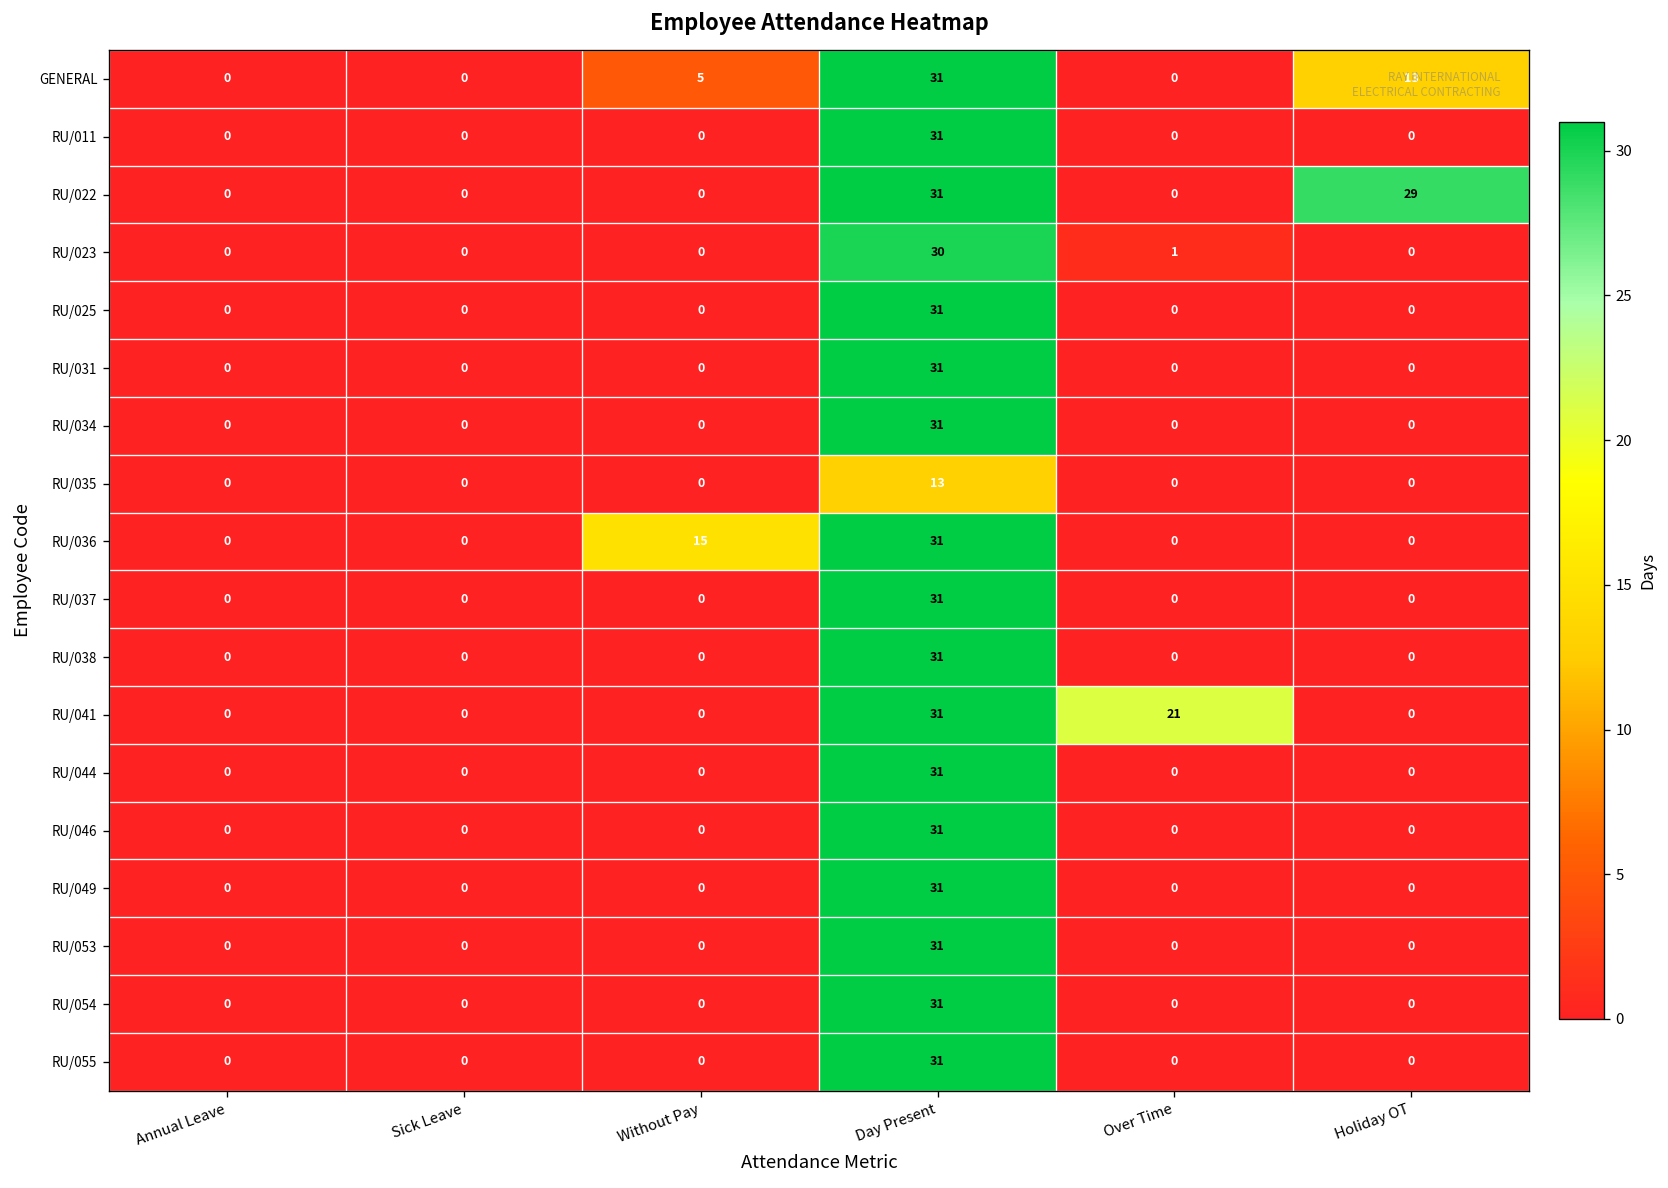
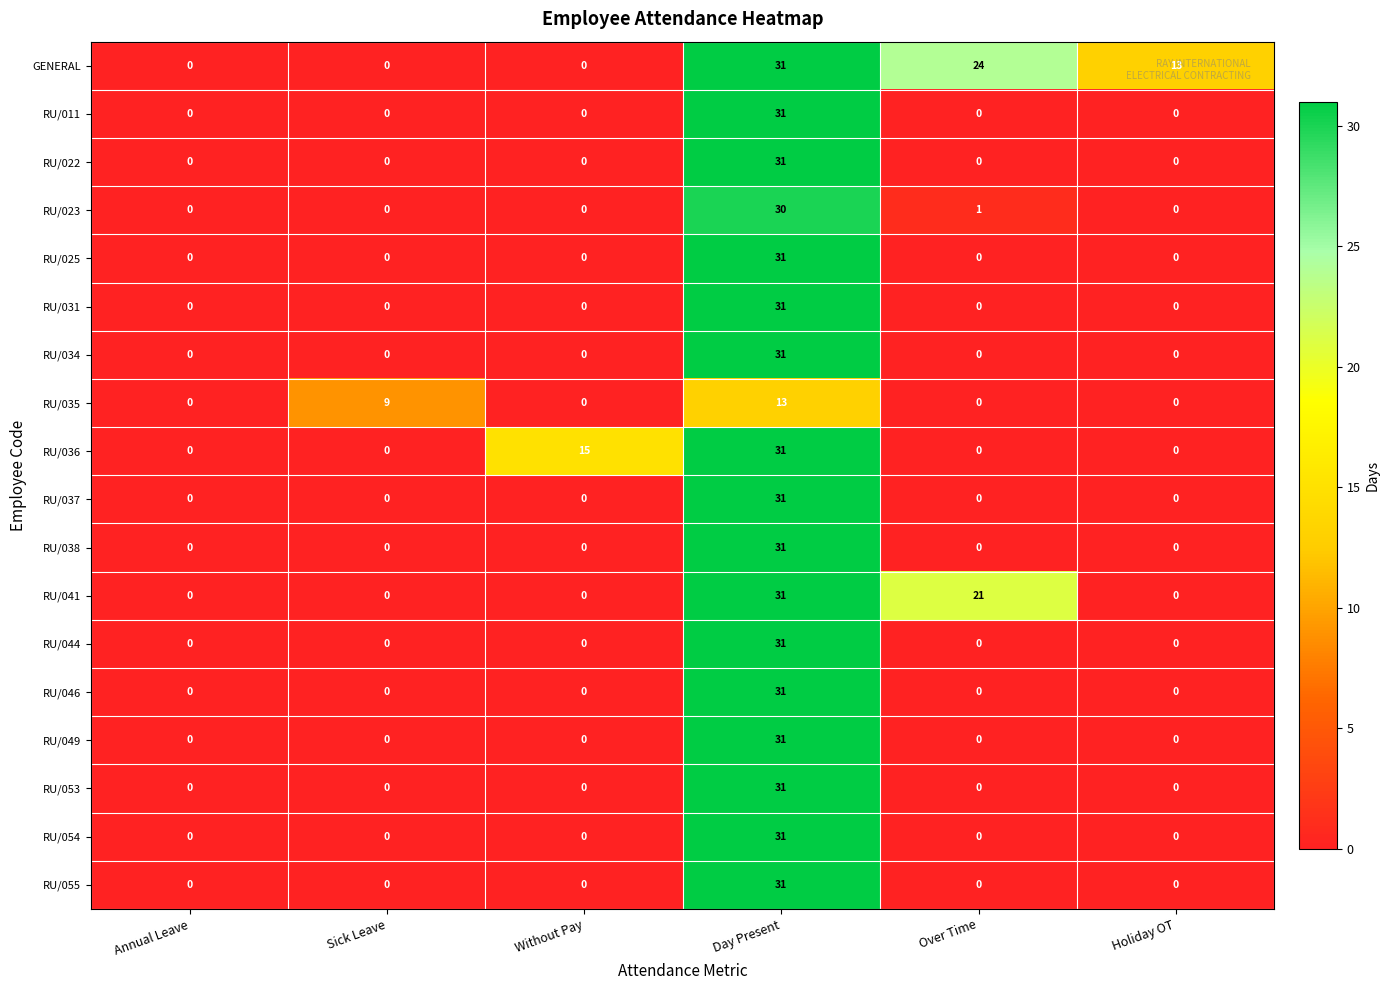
  {
    "GENERAL": {
      "Annual Leave": 0,
      "Sick Leave": 0,
-     "Without Pay": 5,
+     "Without Pay": 0,
      "Day Present": 31,
-     "Over Time": 0
+     "Over Time": 24
    },
    "RU/011": {
      "Annual Leave": 0,
      "Sick Leave": 0,
      "Without Pay": 0,
      "Day Present": 31,
      "Over Time": 0,
      "Holiday OT": 0
    },
    "RU/022": {
      "Annual Leave": 0,
      "Sick Leave": 0,
      "Without Pay": 0,
      "Day Present": 31,
      "Over Time": 0,
-     "Holiday OT": 29
+     "Holiday OT": 0
    },
    "RU/023": {
      "Annual Leave": 0,
      "Sick Leave": 0,
      "Without Pay": 0,
      "Day Present": 30,
      "Over Time": 1,
      "Holiday OT": 0
    },
    "RU/025": {
      "Annual Leave": 0,
      "Sick Leave": 0,
      "Without Pay": 0,
      "Day Present": 31,
      "Over Time": 0,
      "Holiday OT": 0
    },
    "RU/031": {
      "Annual Leave": 0,
      "Sick Leave": 0,
      "Without Pay": 0,
      "Day Present": 31,
      "Over Time": 0,
      "Holiday OT": 0
    },
    "RU/034": {
      "Annual Leave": 0,
      "Sick Leave": 0,
      "Without Pay": 0,
      "Day Present": 31,
      "Over Time": 0,
      "Holiday OT": 0
    },
    "RU/035": {
      "Annual Leave": 0,
-     "Sick Leave": 0,
+     "Sick Leave": 9,
      "Without Pay": 0,
      "Day Present": 13,
      "Over Time": 0,
      "Holiday OT": 0
    },
    "RU/036": {
      "Annual Leave": 0,
      "Sick Leave": 0,
      "Without Pay": 15,
      "Day Present": 31,
      "Over Time": 0,
      "Holiday OT": 0
    },
    "RU/037": {
      "Annual Leave": 0,
      "Sick Leave": 0,
      "Without Pay": 0,
      "Day Present": 31,
      "Over Time": 0,
      "Holiday OT": 0
    },
    "RU/038": {
      "Annual Leave": 0,
      "Sick Leave": 0,
      "Without Pay": 0,
      "Day Present": 31,
      "Over Time": 0,
      "Holiday OT": 0
    },
    "RU/041": {
      "Annual Leave": 0,
      "Sick Leave": 0,
      "Without Pay": 0,
      "Day Present": 31,
      "Over Time": 21,
      "Holiday OT": 0
    },
    "RU/044": {
      "Annual Leave": 0,
      "Sick Leave": 0,
      "Without Pay": 0,
      "Day Present": 31,
      "Over Time": 0,
      "Holiday OT": 0
    },
    "RU/046": {
      "Annual Leave": 0,
      "Sick Leave": 0,
      "Without Pay": 0,
      "Day Present": 31,
      "Over Time": 0,
      "Holiday OT": 0
    },
    "RU/049": {
      "Annual Leave": 0,
      "Sick Leave": 0,
      "Without Pay": 0,
      "Day Present": 31,
      "Over Time": 0,
      "Holiday OT": 0
    },
    "RU/053": {
      "Annual Leave": 0,
      "Sick Leave": 0,
      "Without Pay": 0,
      "Day Present": 31,
      "Over Time": 0,
      "Holiday OT": 0
    },
    "RU/054": {
      "Annual Leave": 0,
      "Sick Leave": 0,
      "Without Pay": 0,
      "Day Present": 31,
      "Over Time": 0,
      "Holiday OT": 0
    },
    "RU/055": {
      "Annual Leave": 0,
      "Sick Leave": 0,
      "Without Pay": 0,
      "Day Present": 31,
      "Over Time": 0,
      "Holiday OT": 0
    }
  }
